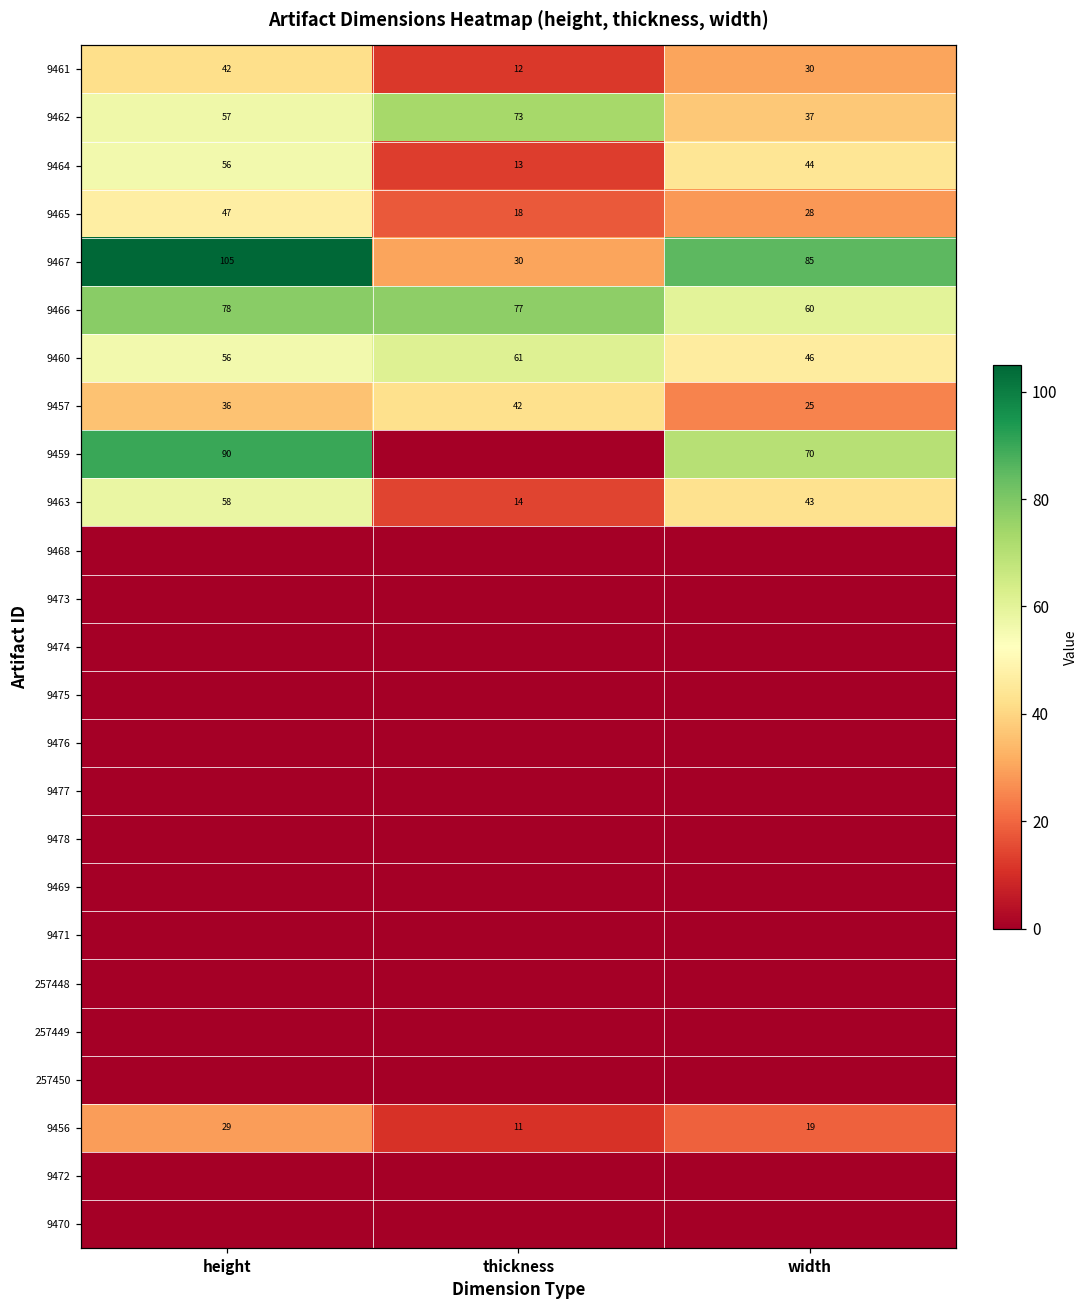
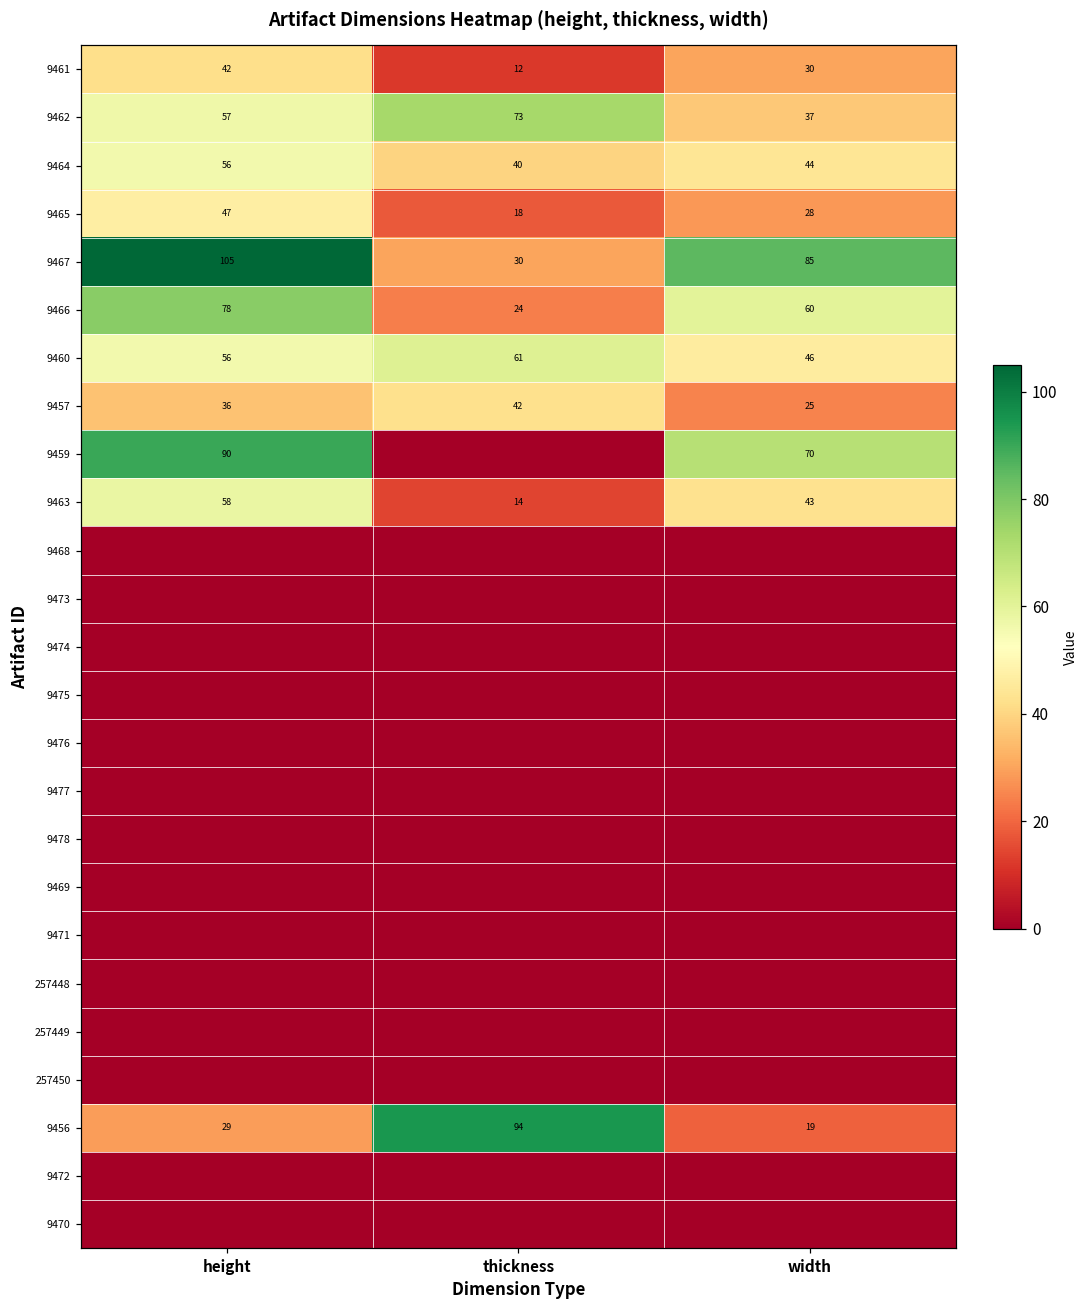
  {
    "9461": {
      "height": 42,
      "thickness": 12,
      "width": 30
    },
    "9462": {
      "height": 57,
      "thickness": 73,
      "width": 37
    },
    "9464": {
      "height": 56,
-     "thickness": 13,
+     "thickness": 40,
      "width": 44
    },
    "9465": {
      "height": 47,
      "thickness": 18,
      "width": 28
    },
    "9467": {
      "height": 105,
      "thickness": 30,
      "width": 85
    },
    "9466": {
      "height": 78,
-     "thickness": 77,
+     "thickness": 24,
      "width": 60
    },
    "9460": {
      "height": 56,
      "thickness": 61,
      "width": 46
    },
    "9457": {
      "height": 36,
      "thickness": 42,
      "width": 25
    },
    "9459": {
      "height": 90,
      "width": 70
    },
    "9463": {
      "height": 58,
      "thickness": 14,
      "width": 43
    },
    "9456": {
      "height": 29,
-     "thickness": 11,
+     "thickness": 94,
      "width": 19
    }
  }
